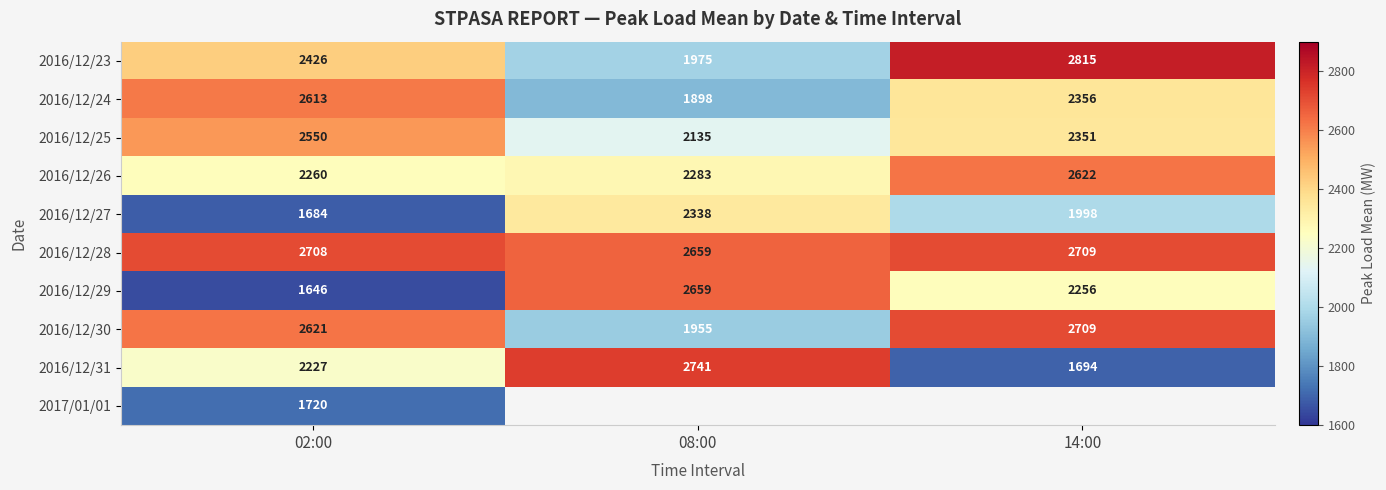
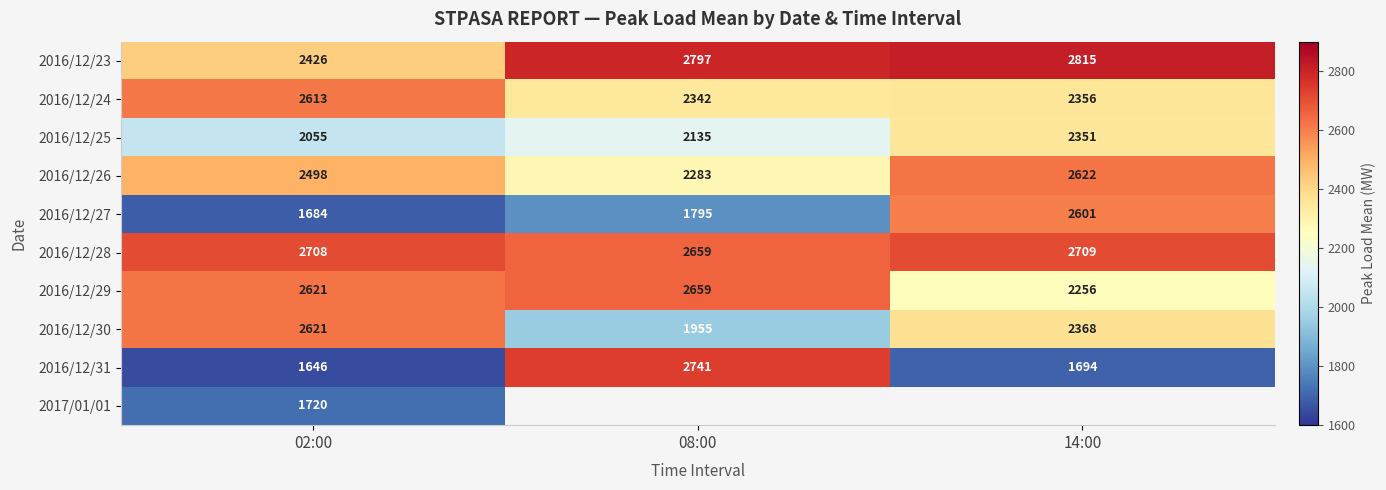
  {
    "2016/12/23": {
      "02:00": 2426,
-     "08:00": 1975,
+     "08:00": 2797,
      "14:00": 2815
    },
    "2016/12/24": {
      "02:00": 2613,
-     "08:00": 1898,
+     "08:00": 2342,
      "14:00": 2356
    },
    "2016/12/25": {
-     "02:00": 2550,
+     "02:00": 2055,
      "08:00": 2135,
      "14:00": 2351
    },
    "2016/12/26": {
-     "02:00": 2260,
+     "02:00": 2498,
      "08:00": 2283,
      "14:00": 2622
    },
    "2016/12/27": {
      "02:00": 1684,
-     "08:00": 2338,
-     "14:00": 1998
+     "08:00": 1795,
+     "14:00": 2601
    },
    "2016/12/28": {
      "02:00": 2708,
      "08:00": 2659,
      "14:00": 2709
    },
    "2016/12/29": {
-     "02:00": 1646,
+     "02:00": 2621,
      "08:00": 2659,
      "14:00": 2256
    },
    "2016/12/30": {
      "02:00": 2621,
      "08:00": 1955,
-     "14:00": 2709
+     "14:00": 2368
    },
    "2016/12/31": {
-     "02:00": 2227,
+     "02:00": 1646,
      "08:00": 2741,
      "14:00": 1694
    },
    "2017/01/01": {
      "02:00": 1720
    }
  }
